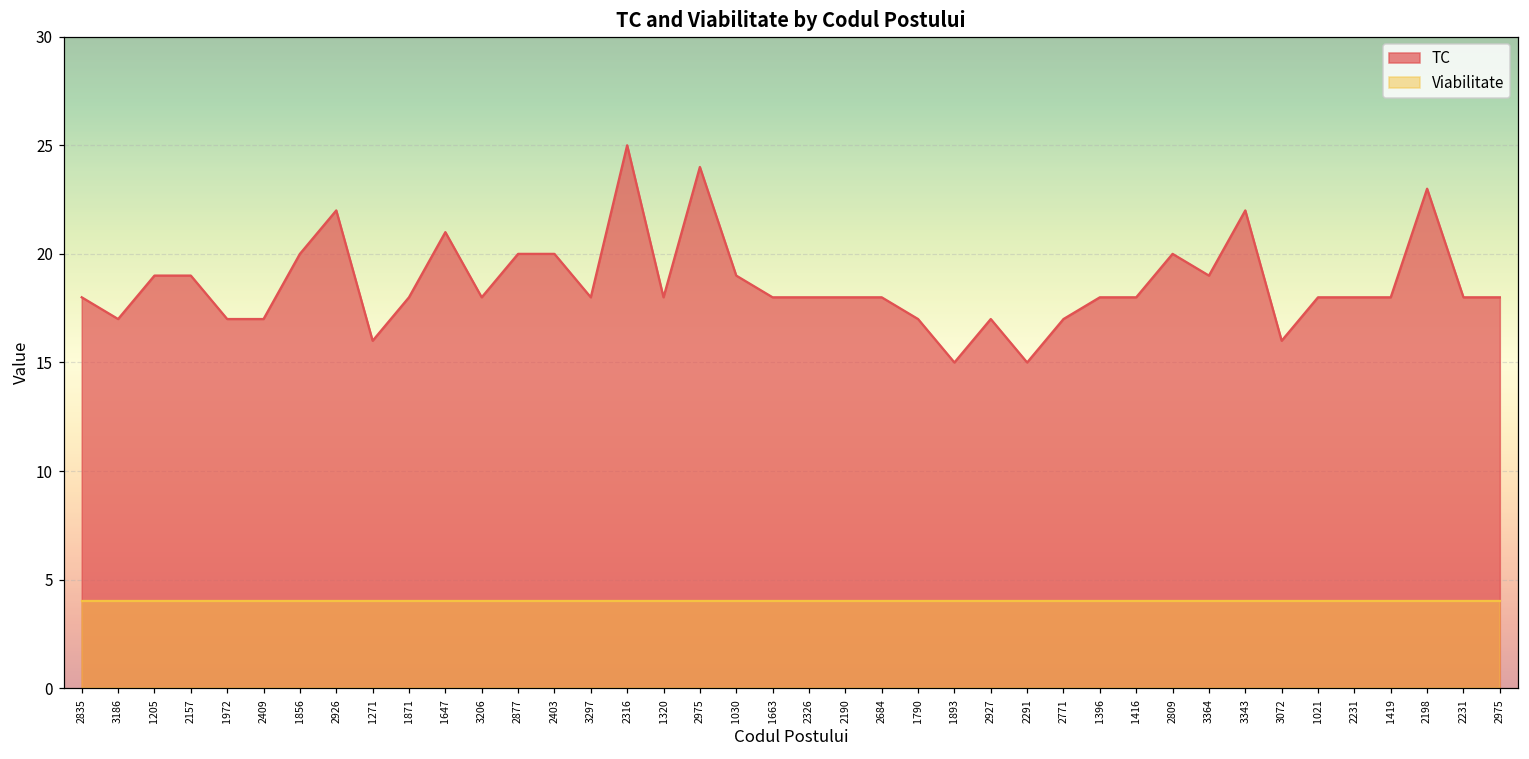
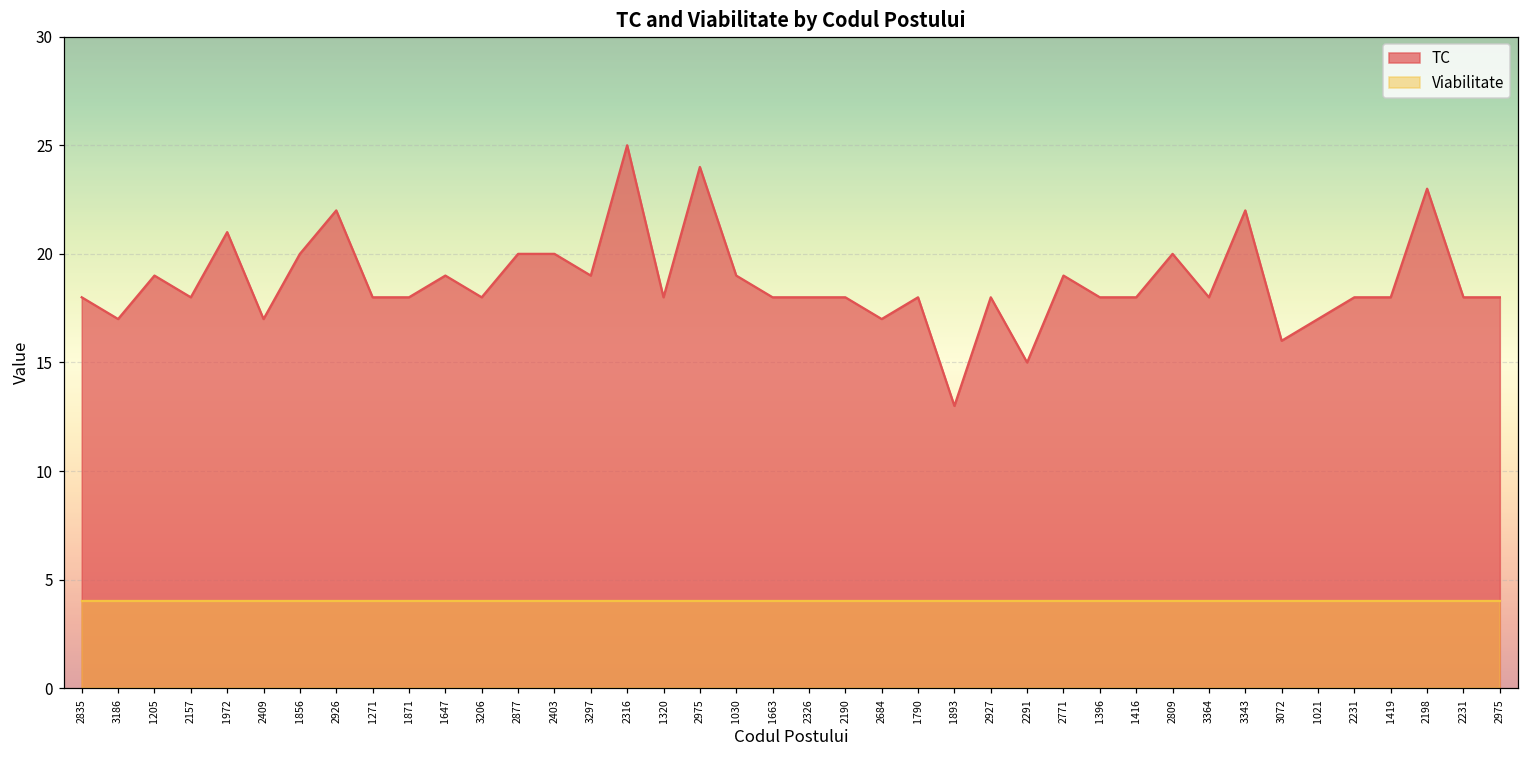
  {
    "TC": {
      "2835": 18,
      "3186": 17,
      "1205": 19,
-     "2157": 19,
-     "1972": 17,
+     "2157": 18,
+     "1972": 21,
      "2409": 17,
      "1856": 20,
      "2926": 22,
-     "1271": 16,
+     "1271": 18,
      "1871": 18,
-     "1647": 21,
+     "1647": 19,
      "3206": 18,
      "2877": 20,
      "2403": 20,
-     "3297": 18,
+     "3297": 19,
      "2316": 25,
      "1320": 18,
      "1030": 19,
      "1663": 18,
      "2326": 18,
      "2190": 18,
-     "2684": 18,
-     "1790": 17,
-     "1893": 15,
-     "2927": 17,
+     "2684": 17,
+     "1790": 18,
+     "1893": 13,
+     "2927": 18,
      "2291": 15,
-     "2771": 17,
+     "2771": 19,
      "1396": 18,
      "1416": 18,
      "2809": 20,
-     "3364": 19,
+     "3364": 18,
      "3343": 22,
      "3072": 16,
-     "1021": 18,
+     "1021": 17,
      "1419": 18,
      "2198": 23
    },
    "Viabilitate": {
      "2835": 4,
      "3186": 4,
      "1205": 4,
      "2157": 4,
      "1972": 4,
      "2409": 4,
      "1856": 4,
      "2926": 4,
      "1271": 4,
      "1871": 4,
      "1647": 4,
      "3206": 4,
      "2877": 4,
      "2403": 4,
      "3297": 4,
      "2316": 4,
      "1320": 4,
      "1030": 4,
      "1663": 4,
      "2326": 4,
      "2190": 4,
      "2684": 4,
      "1790": 4,
      "1893": 4,
      "2927": 4,
      "2291": 4,
      "2771": 4,
      "1396": 4,
      "1416": 4,
      "2809": 4,
      "3364": 4,
      "3343": 4,
      "3072": 4,
      "1021": 4,
      "1419": 4,
      "2198": 4
    }
  }
